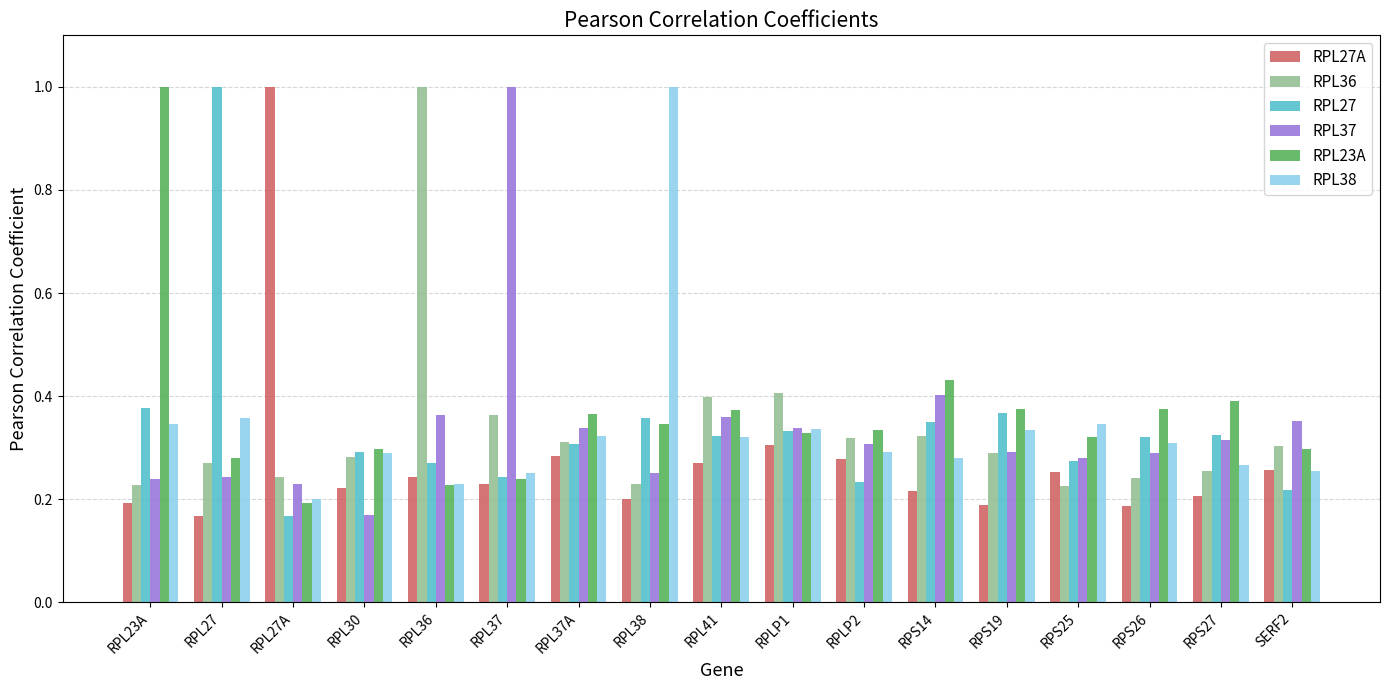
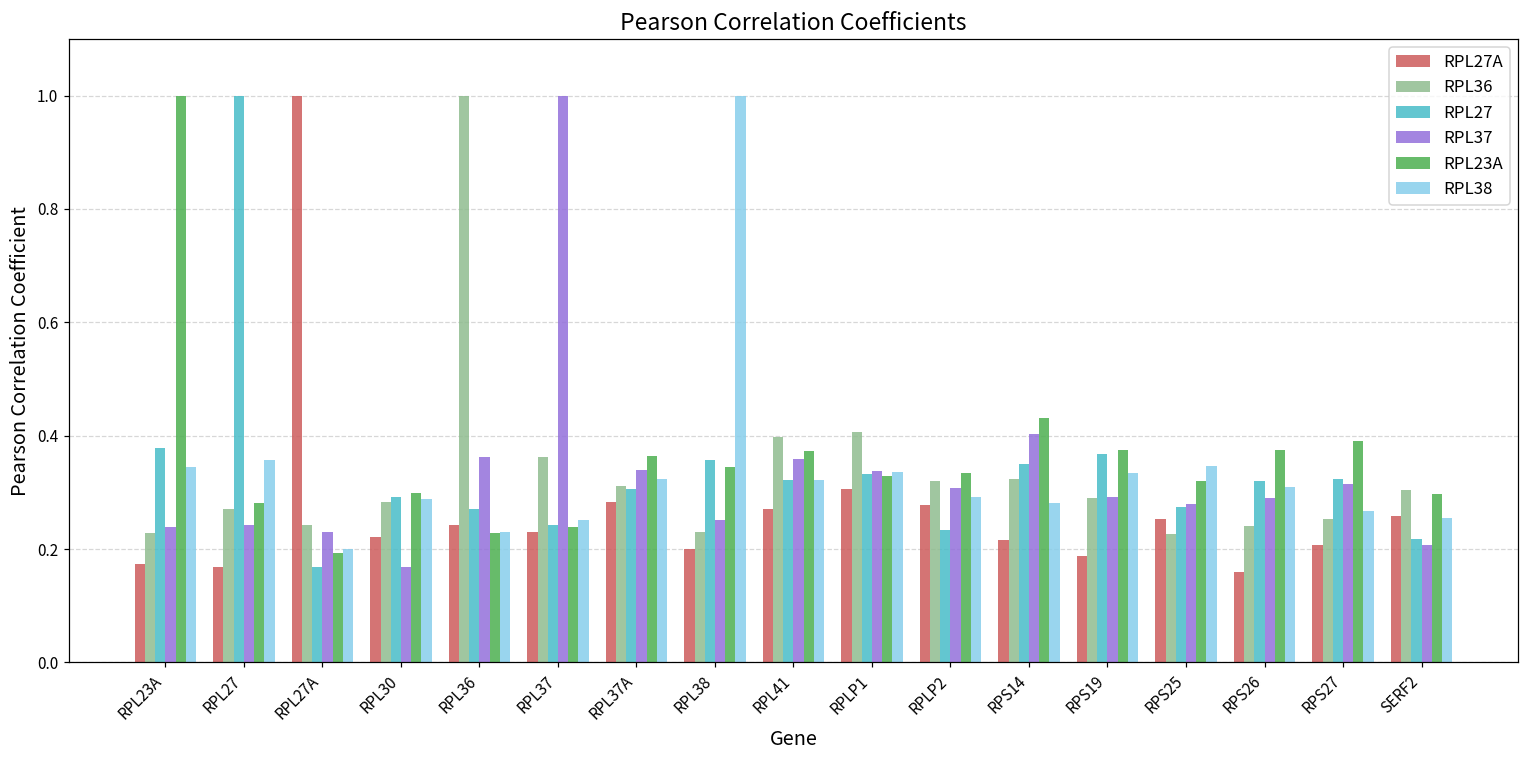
  {
    "RPL27A": {
-     "RPL23A": 0.19,
+     "RPL23A": 0.17,
      "RPL27": 0.17,
      "RPL27A": 1.00,
      "RPL30": 0.22,
      "RPL36": 0.24,
      "RPL37": 0.23,
      "RPL37A": 0.28,
      "RPL38": 0.20,
      "RPL41": 0.27,
      "RPLP1": 0.31,
      "RPLP2": 0.28,
      "RPS14": 0.22,
      "RPS19": 0.19,
      "RPS25": 0.25,
-     "RPS26": 0.19,
+     "RPS26": 0.16,
      "RPS27": 0.21,
      "SERF2": 0.26
    },
    "RPL36": {
      "RPL23A": 0.23,
      "RPL27": 0.27,
      "RPL27A": 0.24,
      "RPL30": 0.28,
      "RPL36": 1.00,
      "RPL37": 0.36,
      "RPL37A": 0.31,
      "RPL38": 0.23,
      "RPL41": 0.40,
      "RPLP1": 0.41,
      "RPLP2": 0.32,
      "RPS14": 0.32,
      "RPS19": 0.29,
      "RPS25": 0.23,
      "RPS26": 0.24,
      "RPS27": 0.25,
      "SERF2": 0.30
    },
    "RPL27": {
      "RPL23A": 0.38,
      "RPL27": 1.00,
      "RPL27A": 0.17,
      "RPL30": 0.29,
      "RPL36": 0.27,
      "RPL37": 0.24,
      "RPL37A": 0.31,
      "RPL38": 0.36,
      "RPL41": 0.32,
      "RPLP1": 0.33,
      "RPLP2": 0.23,
      "RPS14": 0.35,
      "RPS19": 0.37,
      "RPS25": 0.27,
      "RPS26": 0.32,
      "RPS27": 0.32,
      "SERF2": 0.22
    },
    "RPL37": {
      "RPL23A": 0.24,
      "RPL27": 0.24,
      "RPL27A": 0.23,
      "RPL30": 0.17,
      "RPL36": 0.36,
      "RPL37": 1.00,
      "RPL37A": 0.34,
      "RPL38": 0.25,
      "RPL41": 0.36,
      "RPLP1": 0.34,
      "RPLP2": 0.31,
      "RPS14": 0.40,
      "RPS19": 0.29,
      "RPS25": 0.28,
      "RPS26": 0.29,
      "RPS27": 0.31,
-     "SERF2": 0.35
+     "SERF2": 0.21
    },
    "RPL23A": {
      "RPL23A": 1.00,
      "RPL27": 0.28,
      "RPL27A": 0.19,
      "RPL30": 0.30,
      "RPL36": 0.23,
      "RPL37": 0.24,
      "RPL37A": 0.36,
      "RPL38": 0.35,
      "RPL41": 0.37,
      "RPLP1": 0.33,
      "RPLP2": 0.33,
      "RPS14": 0.43,
      "RPS19": 0.37,
      "RPS25": 0.32,
      "RPS26": 0.38,
      "RPS27": 0.39,
      "SERF2": 0.30
    },
    "RPL38": {
      "RPL23A": 0.35,
      "RPL27": 0.36,
      "RPL27A": 0.20,
      "RPL30": 0.29,
      "RPL36": 0.23,
      "RPL37": 0.25,
      "RPL37A": 0.32,
      "RPL38": 1.00,
      "RPL41": 0.32,
      "RPLP1": 0.34,
      "RPLP2": 0.29,
      "RPS14": 0.28,
      "RPS19": 0.33,
      "RPS25": 0.35,
      "RPS26": 0.31,
      "RPS27": 0.27,
      "SERF2": 0.25
    }
  }
